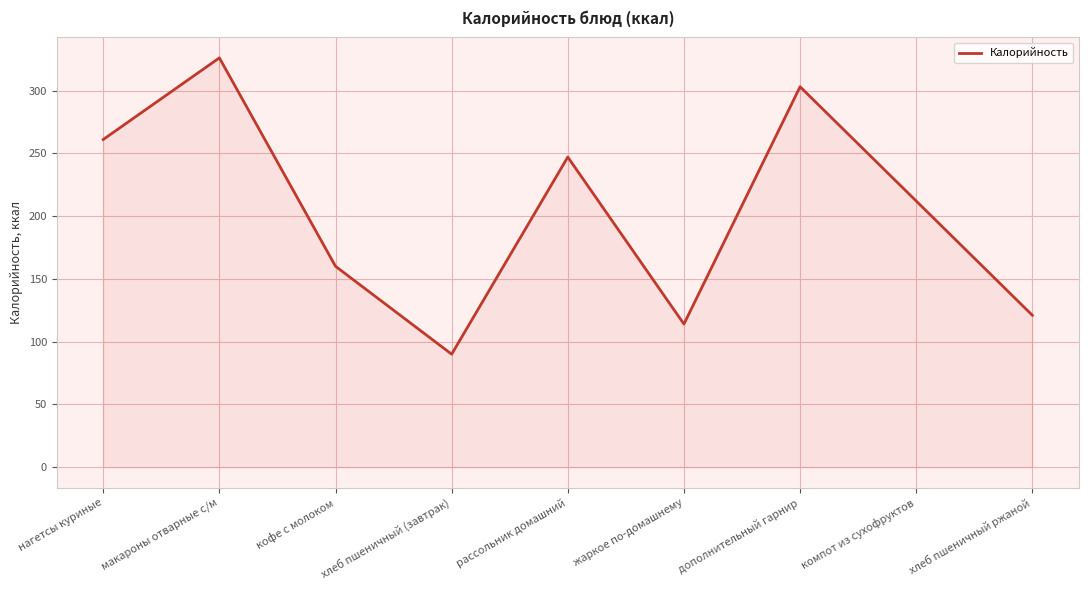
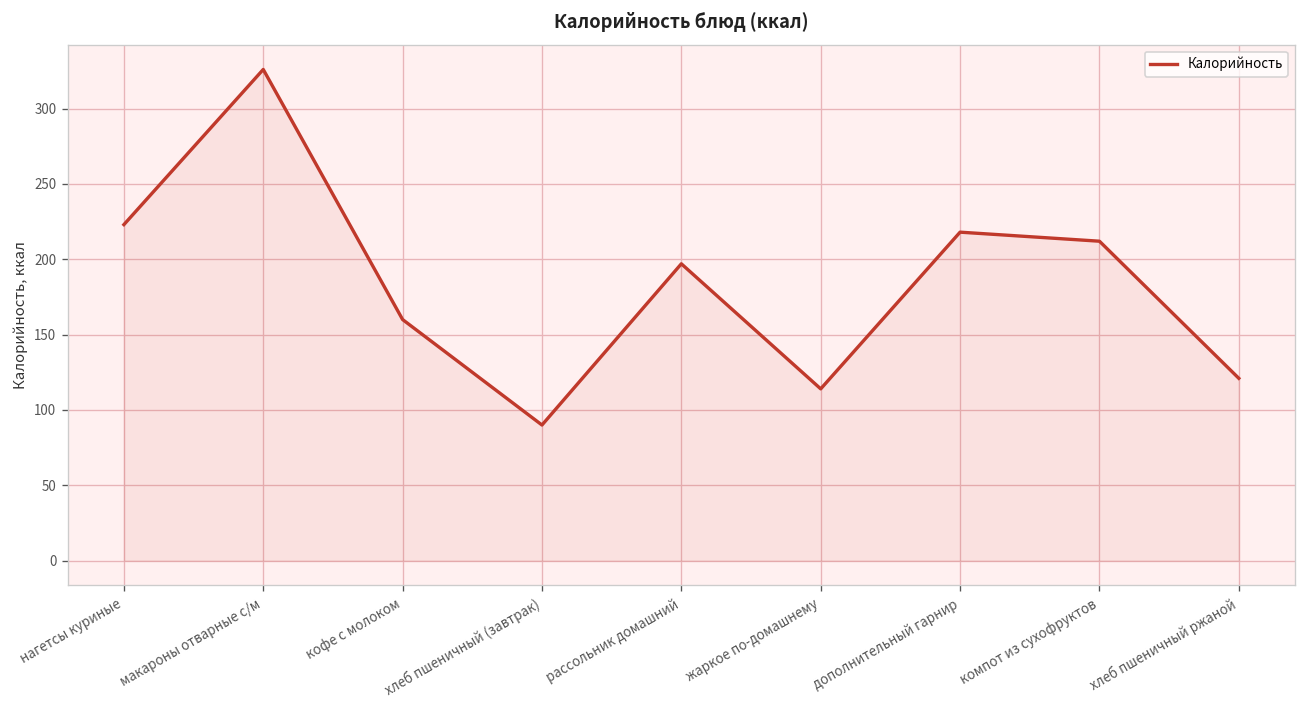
  {
-   "нагетсы куриные": 261,
+   "нагетсы куриные": 223,
    "макароны отварные с/м": 326,
    "кофе с молоком": 160,
    "хлеб пшеничный (завтрак)": 90,
-   "рассольник домашний": 247,
+   "рассольник домашний": 197,
    "жаркое по-домашнему": 114,
-   "дополнительный гарнир": 303,
+   "дополнительный гарнир": 218,
    "компот из сухофруктов": 212,
    "хлеб пшеничный ржаной": 121
  }
